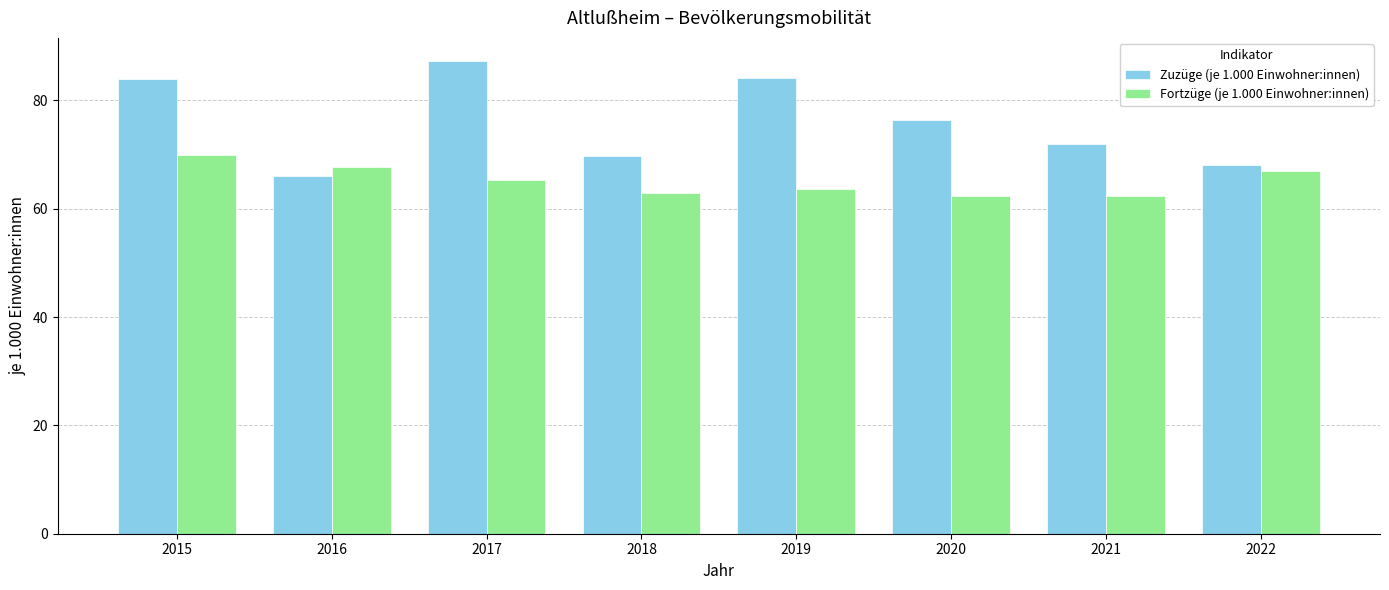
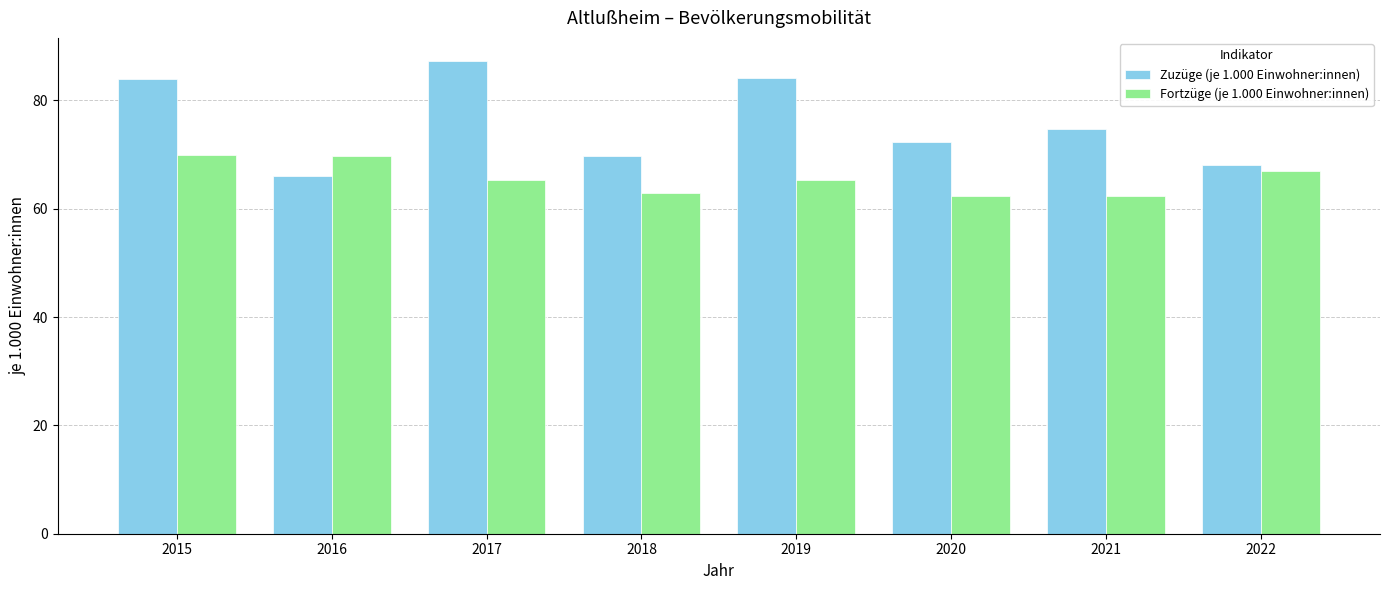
  {
    "Zuzüge (je 1.000 Einwohner:innen)": {
      "2015": 84,
      "2016": 66,
      "2017": 87,
      "2018": 70,
      "2019": 84,
-     "2020": 76,
-     "2021": 72,
+     "2020": 72,
+     "2021": 75,
      "2022": 68
    },
    "Fortzüge (je 1.000 Einwohner:innen)": {
      "2015": 70,
-     "2016": 68,
+     "2016": 70,
      "2017": 65,
      "2018": 63,
-     "2019": 64,
+     "2019": 65,
      "2020": 62,
      "2021": 62,
      "2022": 67
    }
  }
